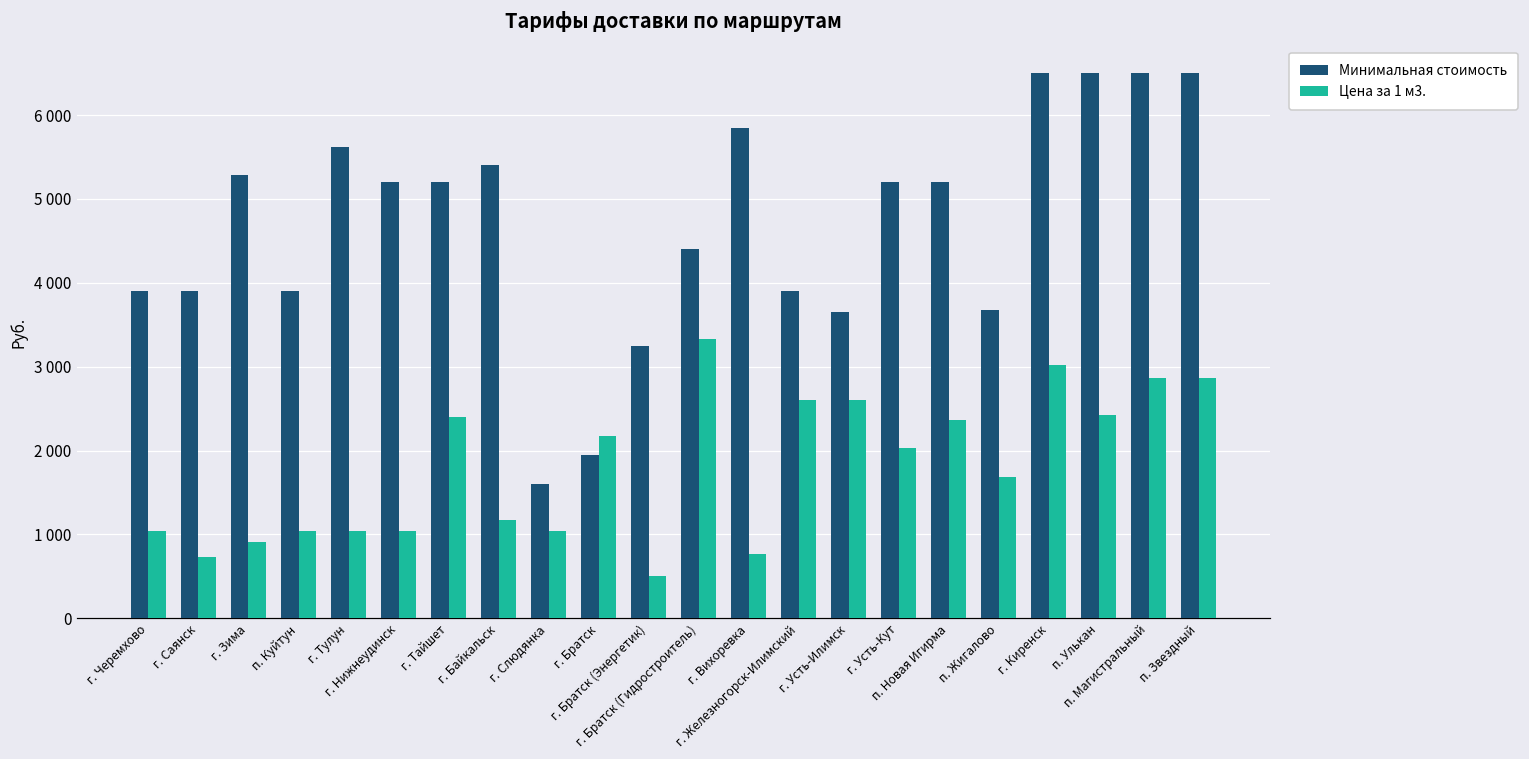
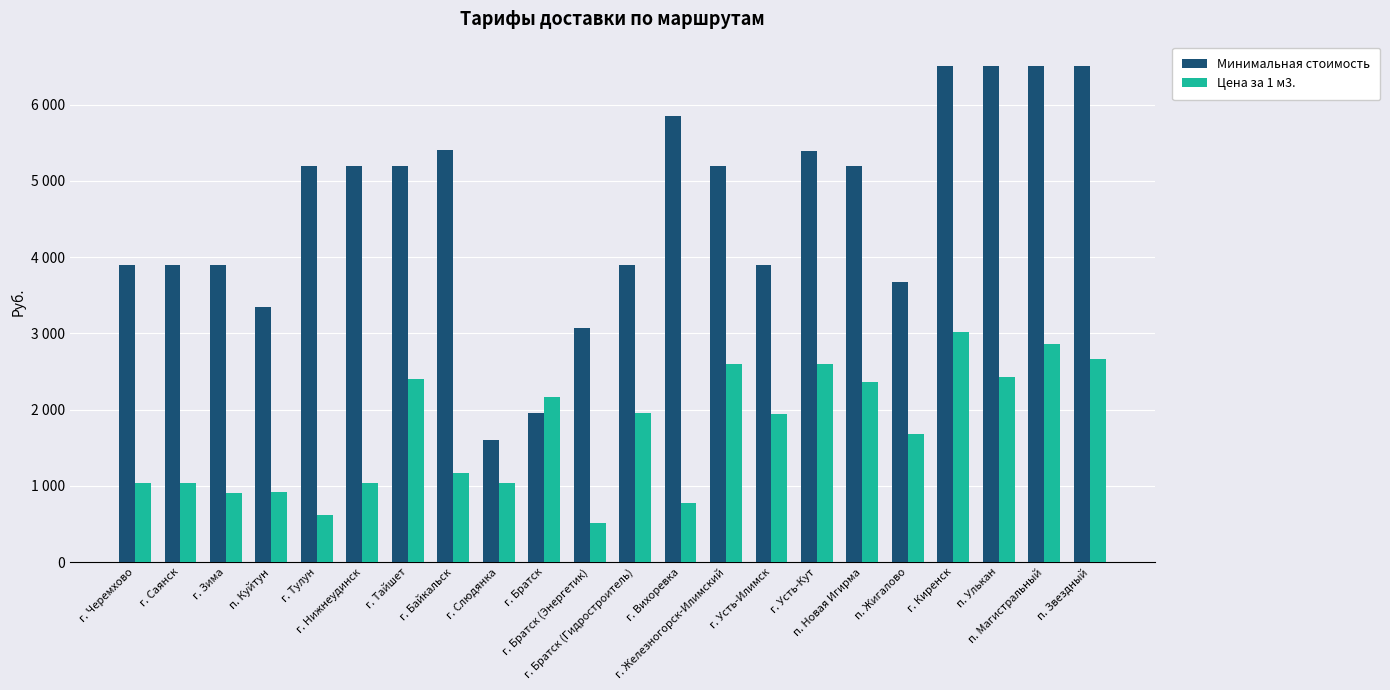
  {
    "Минимальная стоимость": {
      "г. Черемхово": 3900,
      "г. Саянск": 3900,
-     "г. Зима": 5300,
-     "п. Куйтун": 3900,
-     "г. Тулун": 5600,
+     "г. Зима": 3900,
+     "п. Куйтун": 3300,
+     "г. Тулун": 5200,
      "г. Нижнеудинск": 5200,
      "г. Тайшет": 5200,
      "г. Байкальск": 5400,
      "г. Слюдянка": 1600,
      "г. Братск": 2000,
-     "г. Братск (Энергетик)": 3300,
-     "г. Братск (Гидростроитель)": 4400,
+     "г. Братск (Энергетик)": 3100,
+     "г. Братск (Гидростроитель)": 3900,
      "г. Вихоревка": 5800,
-     "г. Железногорск-Илимский": 3900,
-     "г. Усть-Илимск": 3700,
-     "г. Усть-Кут": 5200,
+     "г. Железногорск-Илимский": 5200,
+     "г. Усть-Илимск": 3900,
+     "г. Усть-Кут": 5400,
      "п. Новая Игирма": 5200,
      "п. Жигалово": 3700,
      "г. Киренск": 6500,
      "п. Улькан": 6500,
      "п. Магистральный": 6500,
      "п. Звездный": 6500
    },
    "Цена за 1 м3.": {
      "г. Черемхово": 1000,
-     "г. Саянск": 700,
+     "г. Саянск": 1000,
      "г. Зима": 900,
-     "п. Куйтун": 1000,
-     "г. Тулун": 1000,
+     "п. Куйтун": 900,
+     "г. Тулун": 600,
      "г. Нижнеудинск": 1000,
      "г. Тайшет": 2400,
      "г. Байкальск": 1200,
      "г. Слюдянка": 1000,
      "г. Братск": 2200,
      "г. Братск (Энергетик)": 500,
-     "г. Братск (Гидростроитель)": 3300,
+     "г. Братск (Гидростроитель)": 2000,
      "г. Вихоревка": 800,
      "г. Железногорск-Илимский": 2600,
-     "г. Усть-Илимск": 2600,
-     "г. Усть-Кут": 2000,
+     "г. Усть-Илимск": 1900,
+     "г. Усть-Кут": 2600,
      "п. Новая Игирма": 2400,
      "п. Жигалово": 1700,
      "г. Киренск": 3000,
      "п. Улькан": 2400,
      "п. Магистральный": 2900,
-     "п. Звездный": 2900
+     "п. Звездный": 2700
    }
  }
